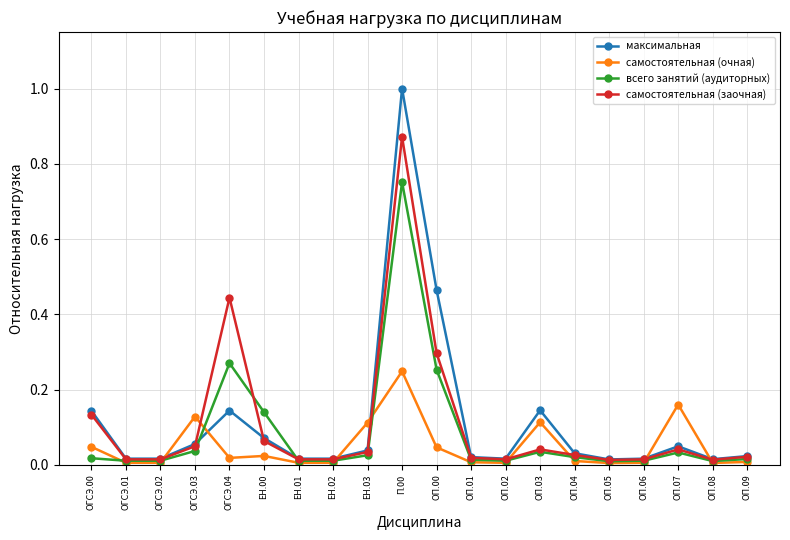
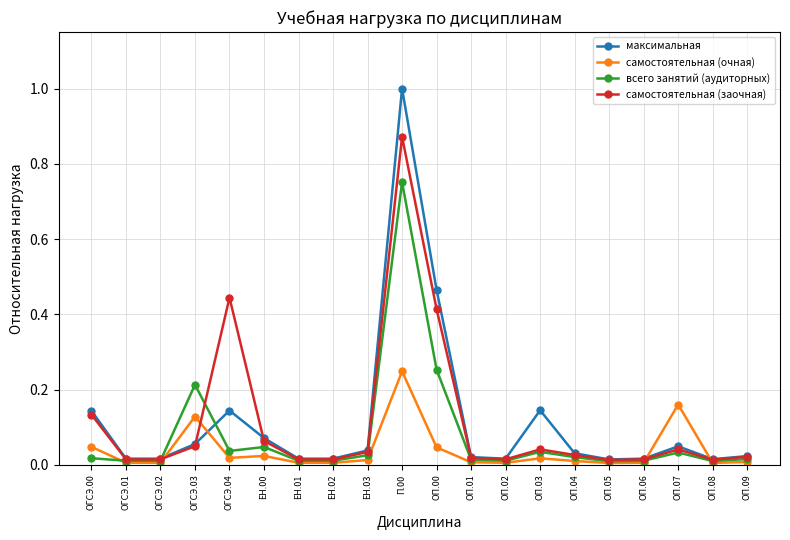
  {
    "максимальная": {
      "ОГСЭ.00": 0.14,
      "ОГСЭ.04": 0.14,
      "ЕН.00": 0.07,
      "П.00": 1.00,
      "ОП.00": 0.46,
      "ОП.03": 0.15,
      "ОП.07": 0.05
    },
    "самостоятельная (очная)": {
      "ОГСЭ.00": 0.05,
      "ОГСЭ.03": 0.13,
      "ОГСЭ.04": 0.02,
      "ЕН.00": 0.02,
-     "ЕН.03": 0.11,
+     "ЕН.03": 0.01,
      "П.00": 0.25,
      "ОП.00": 0.05,
      "ОП.01": 0.01,
-     "ОП.03": 0.11,
+     "ОП.03": 0.02,
      "ОП.04": 0.01,
      "ОП.07": 0.16,
      "ОП.09": 0.01
    },
    "всего занятий (аудиторных)": {
      "ОГСЭ.00": 0.02,
-     "ОГСЭ.03": 0.04,
-     "ОГСЭ.04": 0.27,
-     "ЕН.00": 0.14,
+     "ОГСЭ.03": 0.21,
+     "ОГСЭ.04": 0.04,
+     "ЕН.00": 0.05,
      "ЕН.03": 0.03,
      "П.00": 0.75,
      "ОП.00": 0.25,
      "ОП.07": 0.03
    },
    "самостоятельная (заочная)": {
      "ОГСЭ.00": 0.13,
      "ОГСЭ.04": 0.44,
      "ЕН.00": 0.06,
      "П.00": 0.87,
-     "ОП.00": 0.30,
+     "ОП.00": 0.41,
      "ОП.07": 0.04
    }
  }
